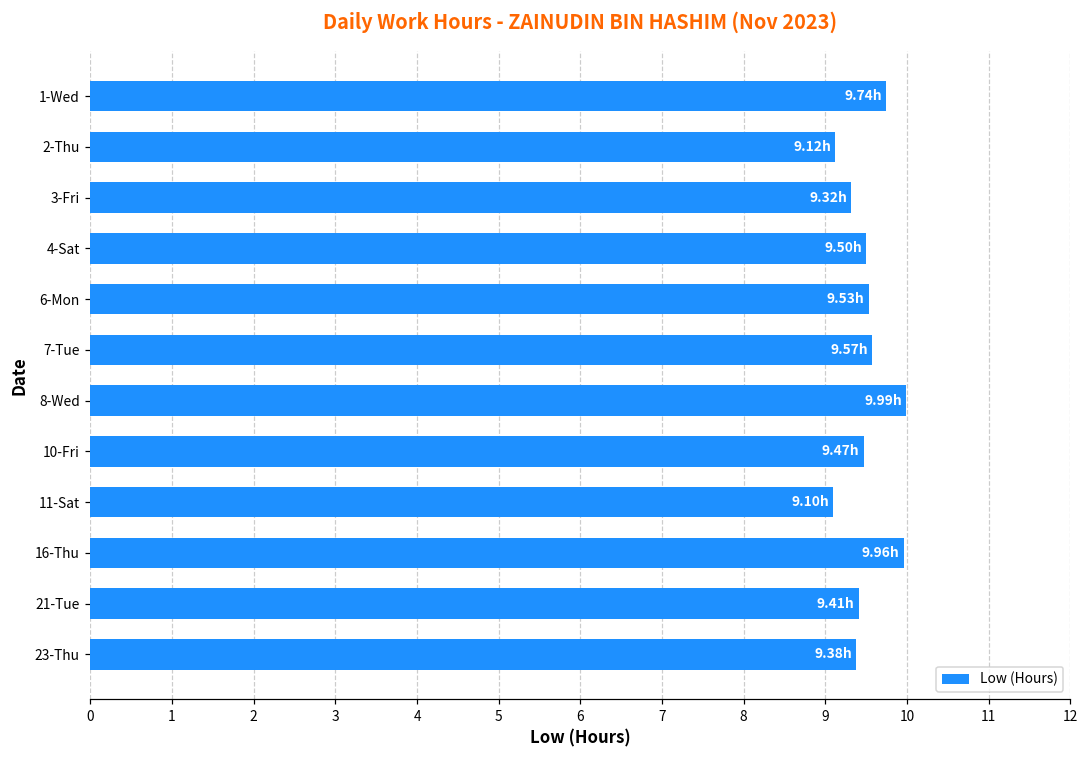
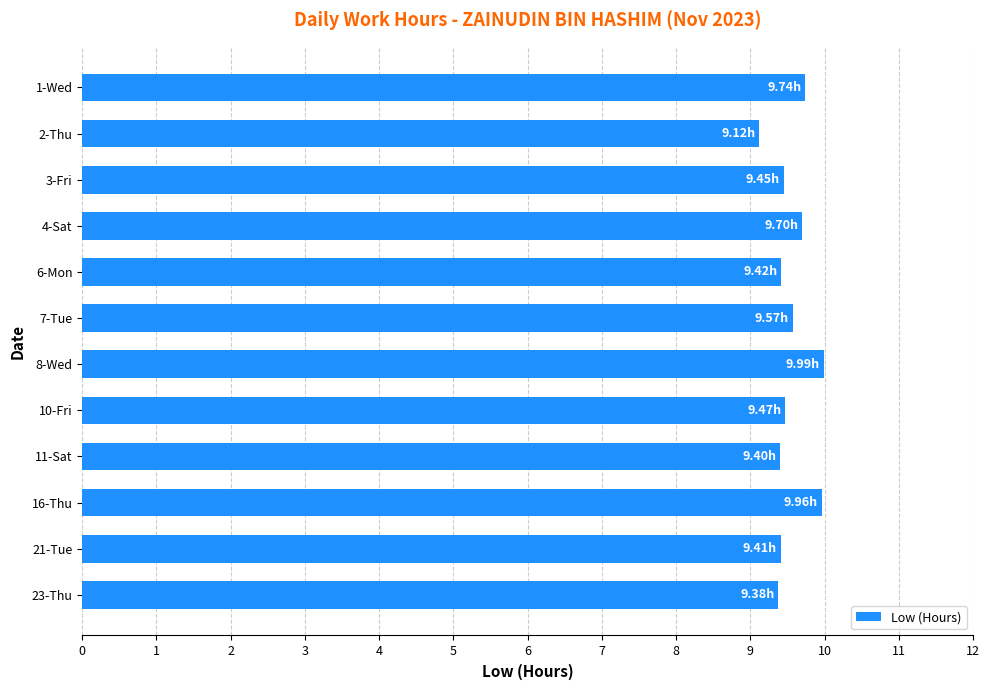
  {
    "1-Wed": "9.74h",
    "2-Thu": "9.12h",
-   "3-Fri": "9.32h",
-   "4-Sat": "9.50h",
-   "6-Mon": "9.53h",
+   "3-Fri": "9.45h",
+   "4-Sat": "9.70h",
+   "6-Mon": "9.42h",
    "7-Tue": "9.57h",
    "8-Wed": "9.99h",
    "10-Fri": "9.47h",
-   "11-Sat": "9.10h",
+   "11-Sat": "9.40h",
    "16-Thu": "9.96h",
    "21-Tue": "9.41h",
    "23-Thu": "9.38h"
  }
